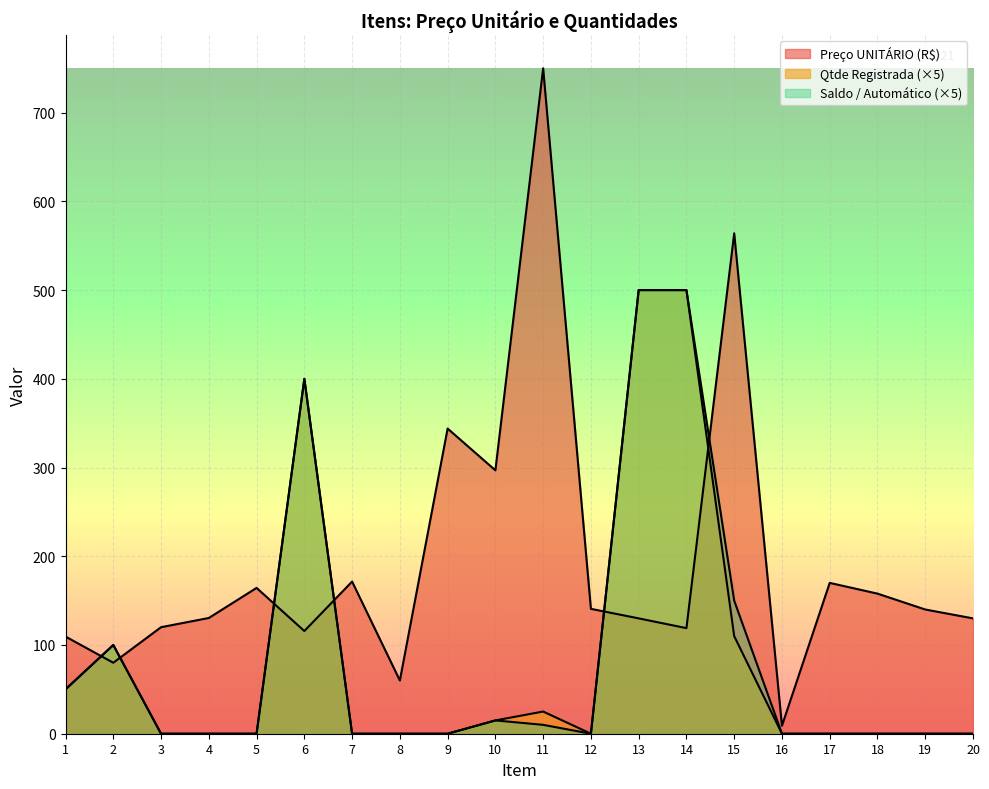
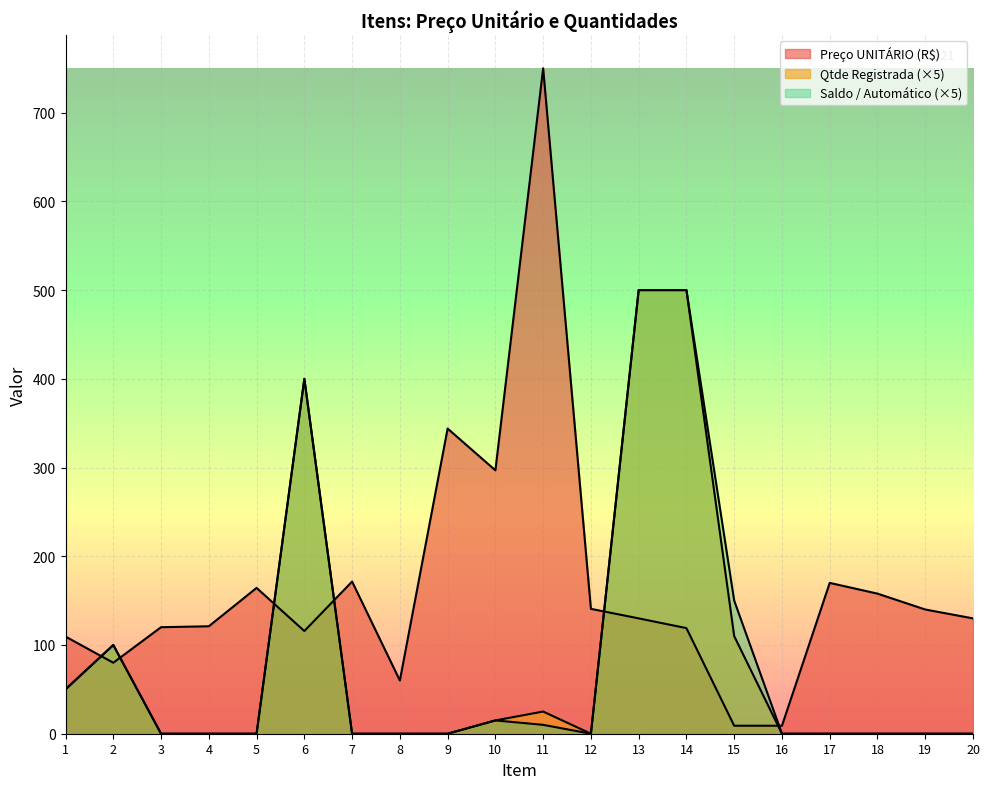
  {
    "Preço UNITÁRIO (R$)": {
      "1": 110,
      "2": 80,
      "3": 120,
-     "4": 130,
+     "4": 120,
      "5": 160,
      "6": 120,
      "7": 170,
      "8": 60,
      "9": 340,
      "10": 300,
      "11": 750,
      "12": 140,
      "13": 130,
      "14": 120,
-     "15": 560,
+     "15": 10,
      "16": 10,
      "17": 170,
      "18": 160,
      "19": 140,
      "20": 130
    },
    "Qtde Registrada (×5)": {
      "11": 30,
      "15": 110
    },
    "Saldo / Automático (×5)": {
      "11": 10,
      "15": 150
    }
  }
